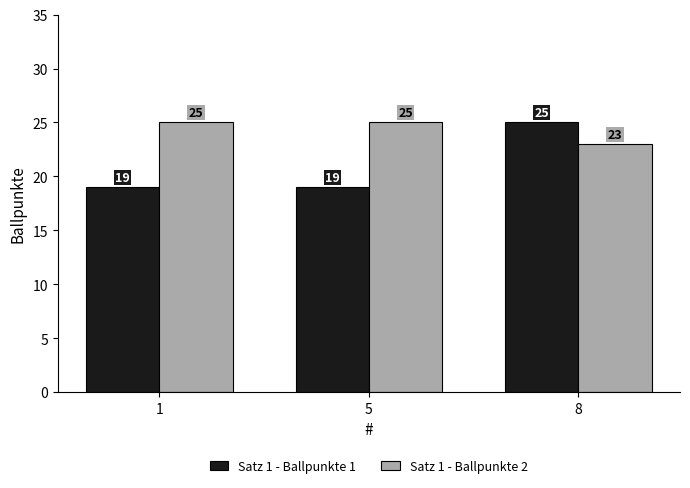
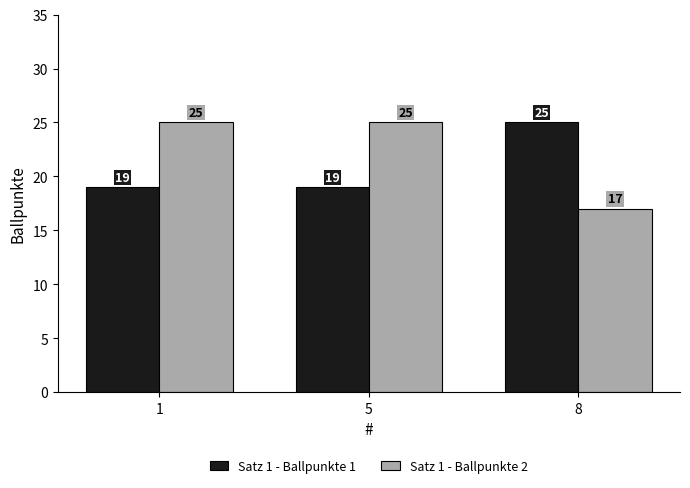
  {
    "Satz 1 - Ballpunkte 2": {
-     "8": 23
+     "8": 17
    }
  }
